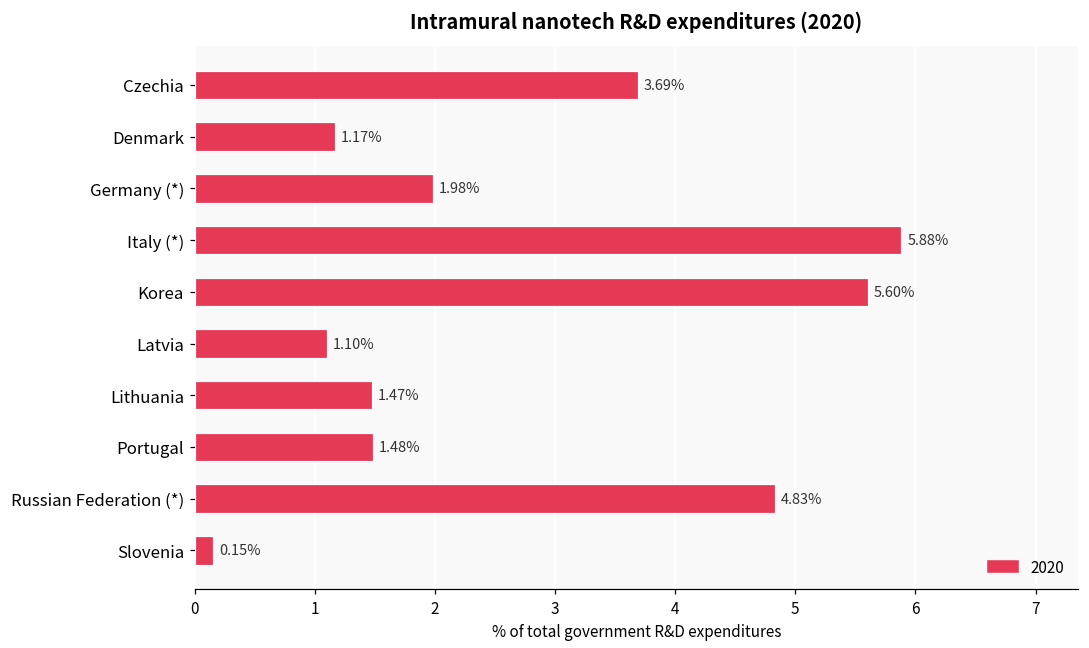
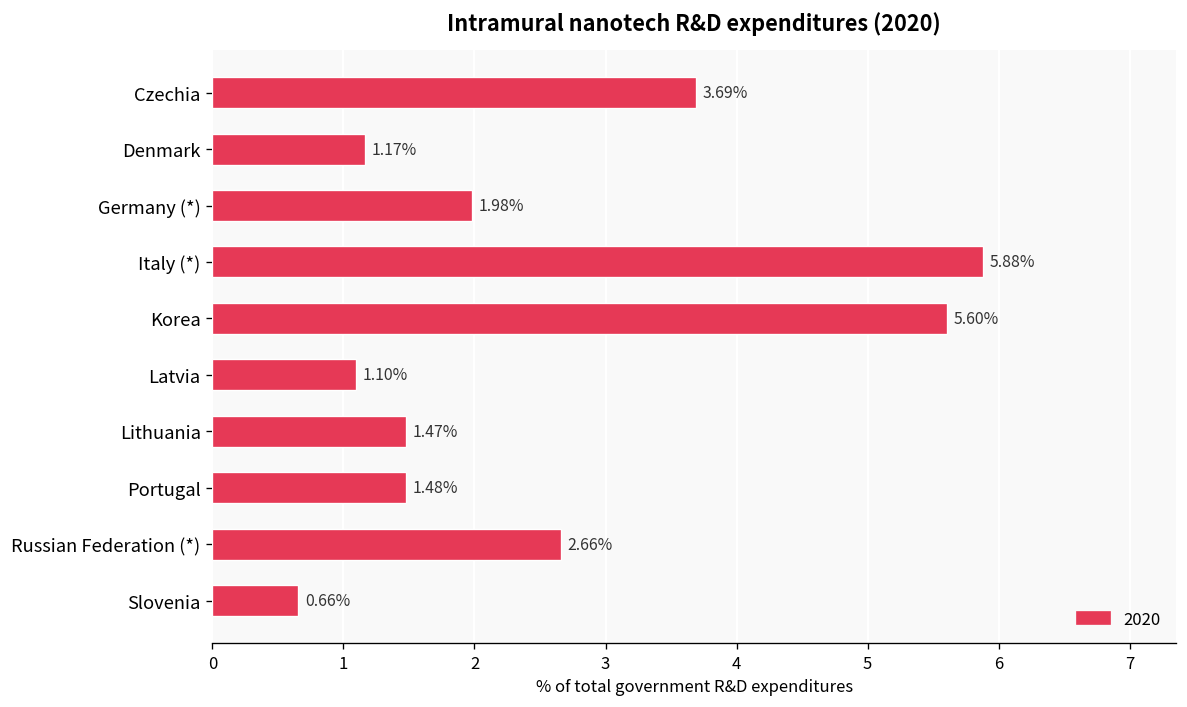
  {
    "Czechia": "3.69%",
    "Denmark": "1.17%",
    "Germany (*)": "1.98%",
    "Italy (*)": "5.88%",
    "Korea": "5.60%",
    "Latvia": "1.10%",
    "Lithuania": "1.47%",
    "Portugal": "1.48%",
-   "Russian Federation (*)": "4.83%",
-   "Slovenia": "0.15%"
+   "Russian Federation (*)": "2.66%",
+   "Slovenia": "0.66%"
  }
